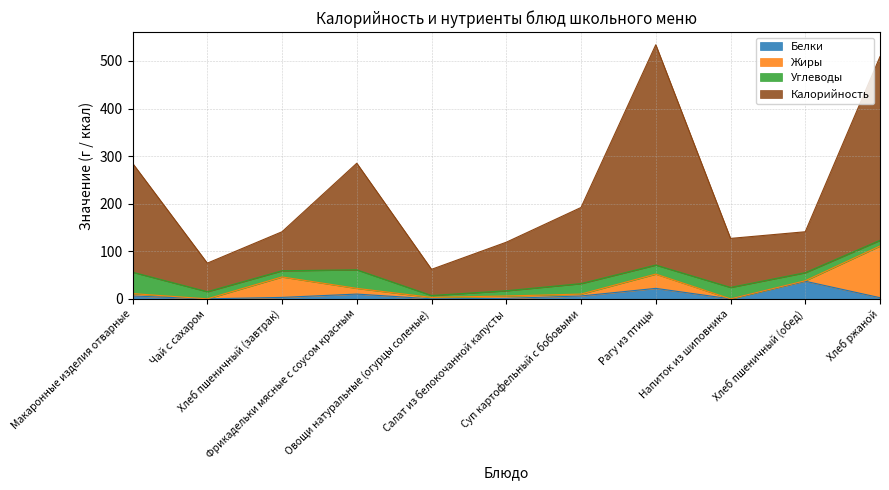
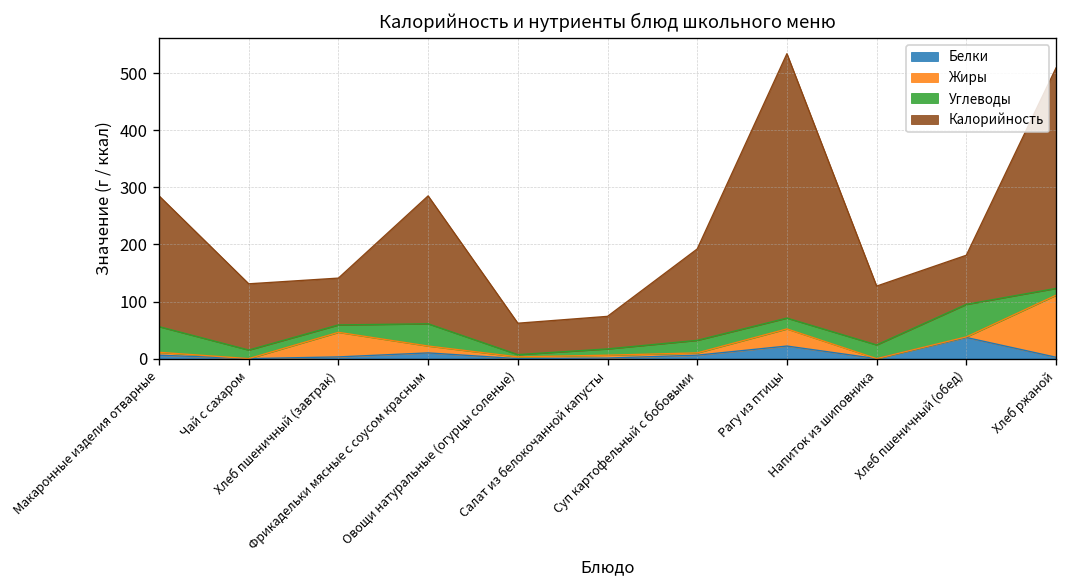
  {
    "Белки": {
      "Хлеб пшеничный (завтрак)": 0,
      "Фрикадельки мясные с соусом красным": 10,
      "Рагу из птицы": 20,
      "Хлеб ржаной": 0
    },
    "Жиры": {
      "Хлеб пшеничный (завтрак)": 40,
      "Фрикадельки мясные с соусом красным": 10,
      "Рагу из птицы": 30,
      "Хлеб ржаной": 110
    },
    "Углеводы": {
      "Макаронные изделия отварные": 50,
      "Чай с сахаром": 20,
      "Хлеб пшеничный (завтрак)": 10,
      "Фрикадельки мясные с соусом красным": 40,
      "Салат из белокочанной капусты": 10,
      "Суп картофельный с бобовыми": 20,
      "Рагу из птицы": 20,
      "Напиток из шиповника": 20,
-     "Хлеб пшеничный (обед)": 20,
+     "Хлеб пшеничный (обед)": 60,
      "Хлеб ржаной": 10
    },
    "Калорийность": {
      "Макаронные изделия отварные": 230,
-     "Чай с сахаром": 60,
+     "Чай с сахаром": 120,
      "Хлеб пшеничный (завтрак)": 80,
      "Фрикадельки мясные с соусом красным": 220,
      "Овощи натуральные (огурцы соленые)": 60,
-     "Салат из белокочанной капусты": 100,
+     "Салат из белокочанной капусты": 60,
      "Суп картофельный с бобовыми": 160,
      "Рагу из птицы": 460,
      "Напиток из шиповника": 100,
      "Хлеб пшеничный (обед)": 90,
      "Хлеб ржаной": 390
    }
  }
